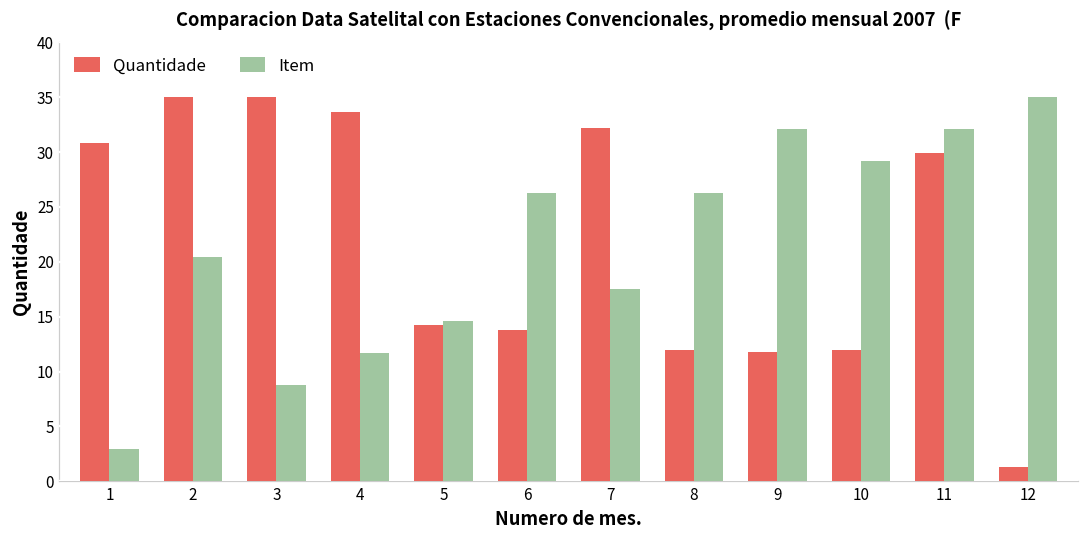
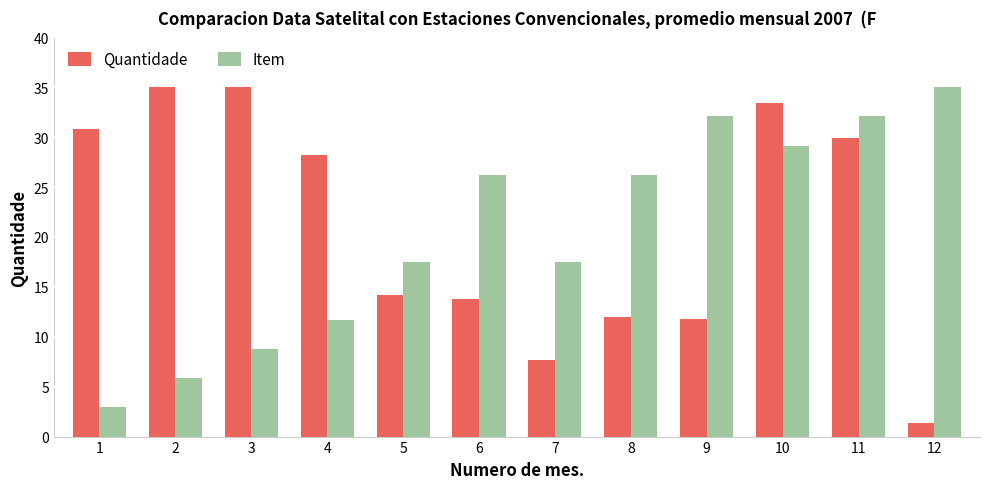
  {
    "Quantidade": {
      "1": 31,
      "2": 35,
      "3": 35,
-     "4": 34,
+     "4": 28,
      "5": 14,
      "6": 14,
-     "7": 32,
+     "7": 8,
      "8": 12,
      "9": 12,
-     "10": 12,
+     "10": 33,
      "11": 30,
      "12": 1
    },
    "Item": {
      "1": 3,
-     "2": 20,
+     "2": 6,
      "3": 9,
      "4": 12,
-     "5": 15,
+     "5": 18,
      "6": 26,
      "7": 18,
      "8": 26,
      "9": 32,
      "10": 29,
      "11": 32,
      "12": 35
    }
  }
